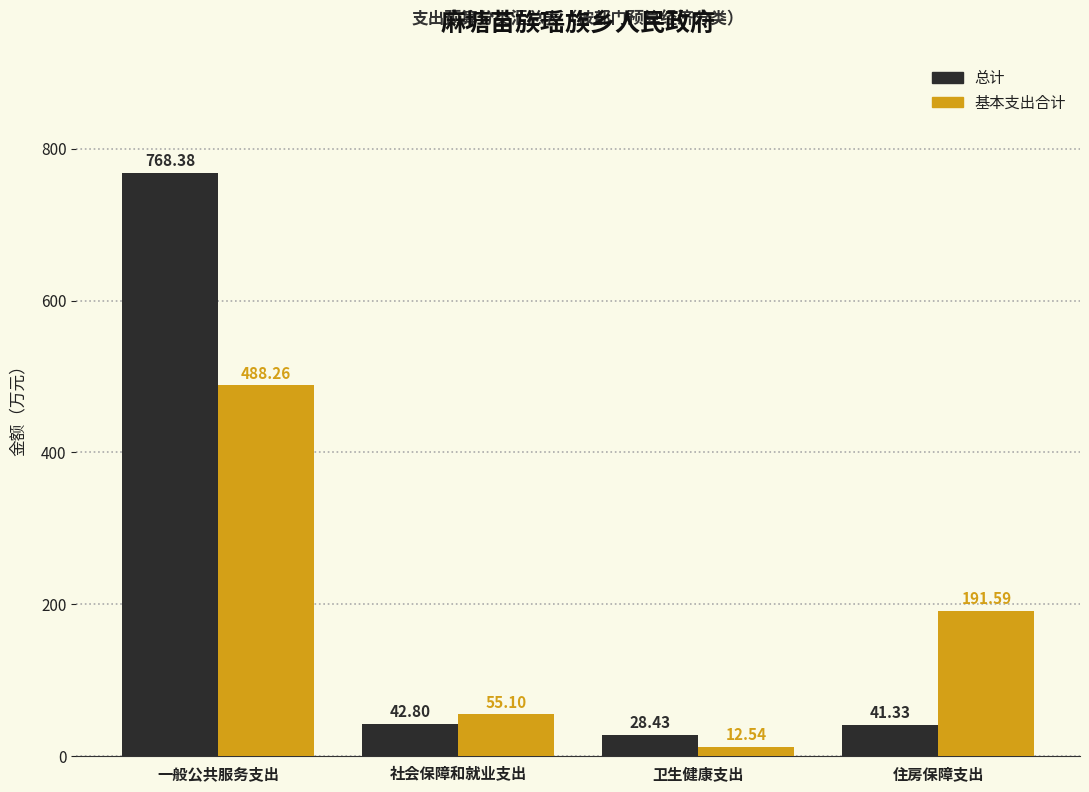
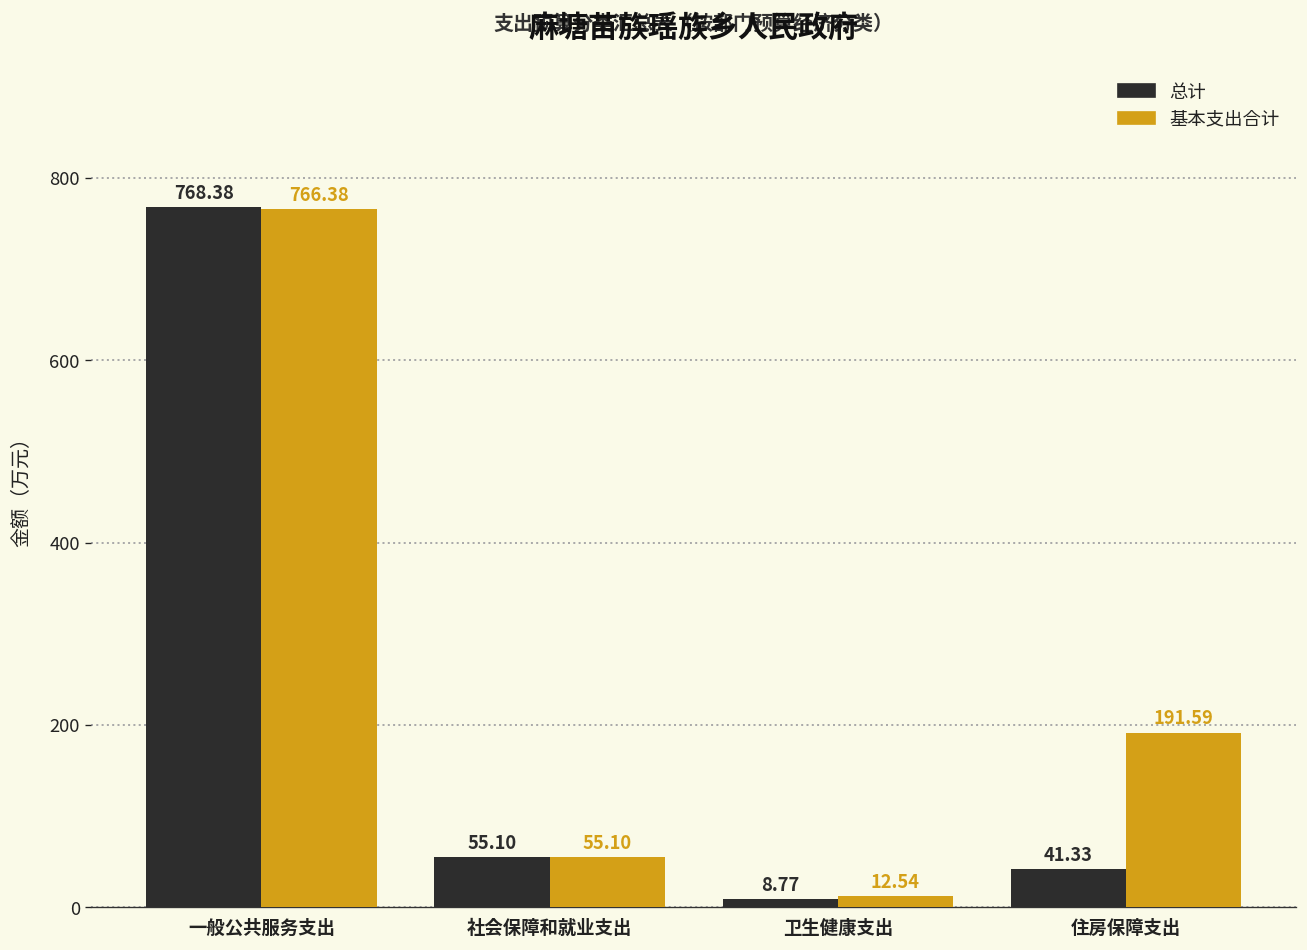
  {
    "总计": {
      "一般公共服务支出": 768.38,
-     "社会保障和就业支出": 42.80,
-     "卫生健康支出": 28.43,
+     "社会保障和就业支出": 55.10,
+     "卫生健康支出": 8.77,
      "住房保障支出": 41.33
    },
    "基本支出合计": {
-     "一般公共服务支出": 488.26,
+     "一般公共服务支出": 766.38,
      "社会保障和就业支出": 55.10,
      "卫生健康支出": 12.54,
      "住房保障支出": 191.59
    }
  }
